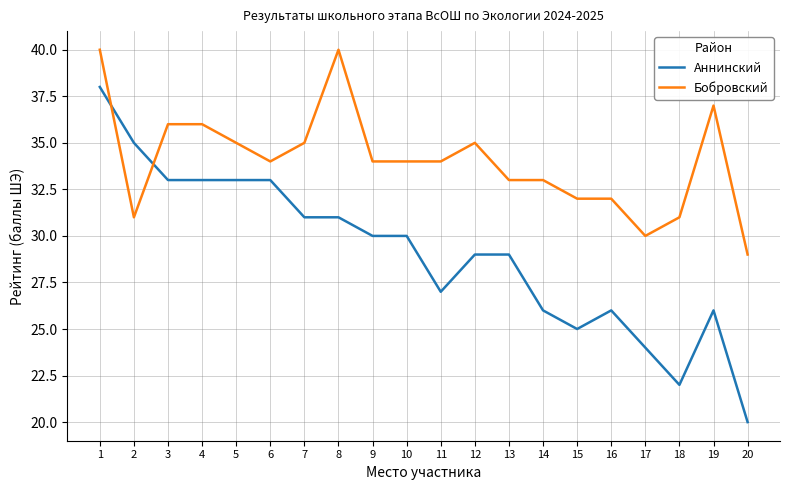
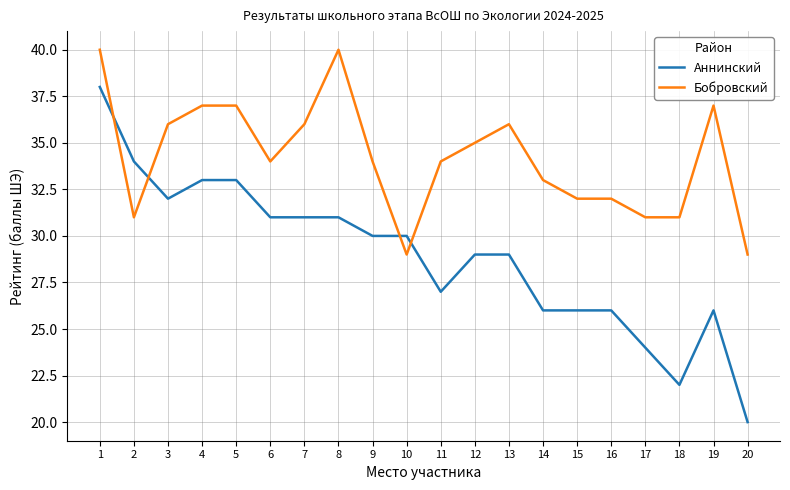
  {
    "Аннинский": {
      "1": 38,
-     "2": 35,
-     "3": 33,
+     "2": 34,
+     "3": 32,
      "4": 33,
      "5": 33,
-     "6": 33,
+     "6": 31,
      "7": 31,
      "8": 31,
      "9": 30,
      "10": 30,
      "11": 27,
      "12": 29,
      "13": 29,
      "14": 26,
-     "15": 25,
+     "15": 26,
      "16": 26,
      "17": 24,
      "18": 22,
      "19": 26,
      "20": 20
    },
    "Бобровский": {
      "1": 40,
      "2": 31,
      "3": 36,
-     "4": 36,
-     "5": 35,
+     "4": 37,
+     "5": 37,
      "6": 34,
-     "7": 35,
+     "7": 36,
      "8": 40,
      "9": 34,
-     "10": 34,
+     "10": 29,
      "11": 34,
      "12": 35,
-     "13": 33,
+     "13": 36,
      "14": 33,
      "15": 32,
      "16": 32,
-     "17": 30,
+     "17": 31,
      "18": 31,
      "19": 37,
      "20": 29
    }
  }
